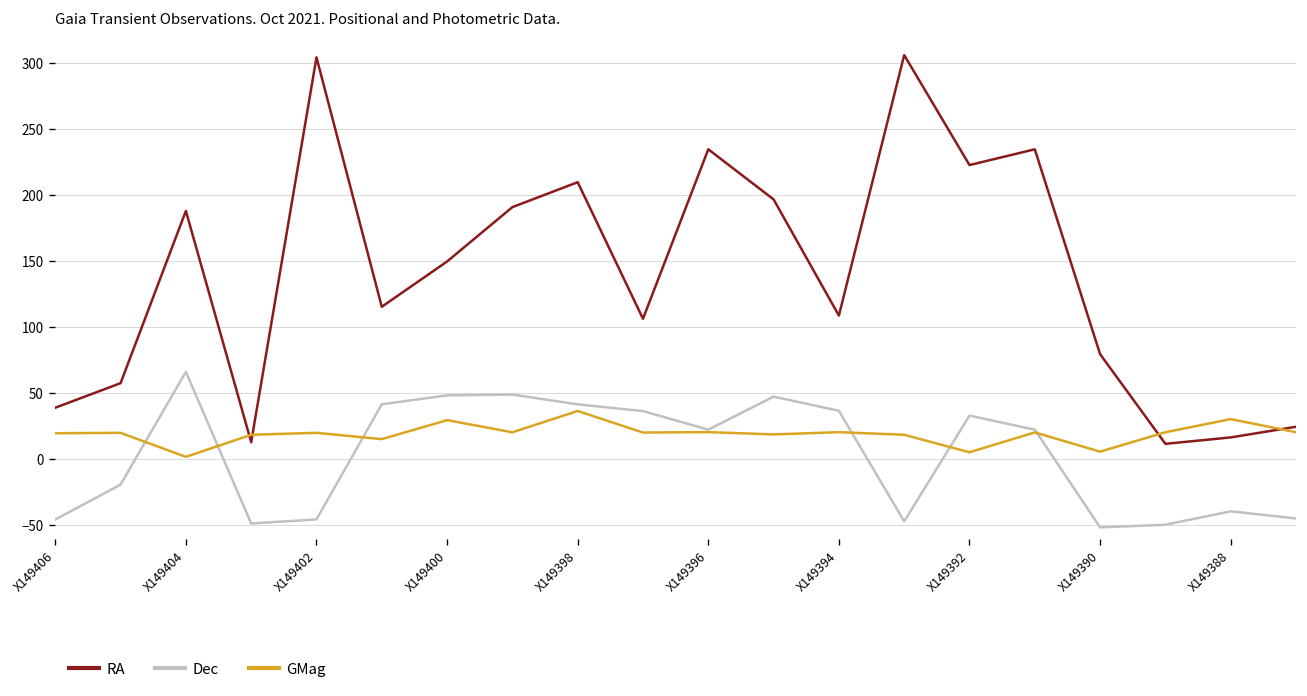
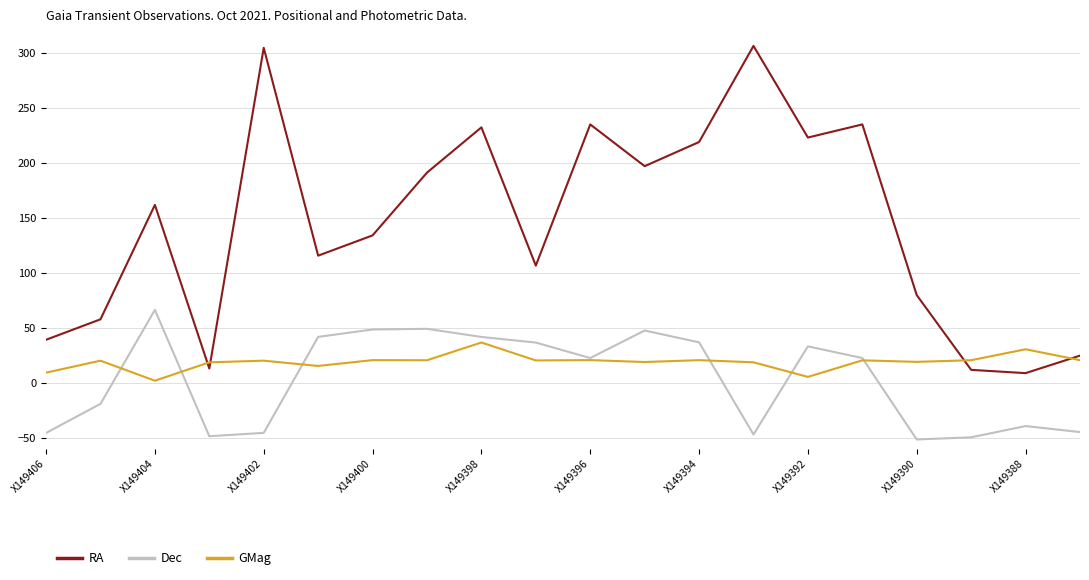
  {
    "RA": {
      "X149406": 39,
-     "X149404": 188,
+     "X149404": 162,
      "X149402": 305,
-     "X149400": 150,
-     "X149398": 210,
+     "X149400": 134,
+     "X149398": 232,
      "X149396": 235,
-     "X149394": 109,
+     "X149394": 219,
      "X149392": 223,
      "X149390": 80,
-     "X149388": 17
+     "X149388": 9
    },
    "Dec": {
      "X149406": -46,
      "X149404": 66,
      "X149402": -46,
      "X149400": 48,
      "X149398": 42,
      "X149394": 37,
      "X149392": 33,
      "X149390": -52,
      "X149388": -39
    },
    "GMag": {
-     "X149406": 20,
+     "X149406": 9,
      "X149404": 2,
      "X149402": 20,
-     "X149400": 30,
+     "X149400": 21,
      "X149398": 37,
      "X149394": 21,
      "X149392": 5,
-     "X149390": 6,
+     "X149390": 19,
      "X149388": 30
    }
  }
